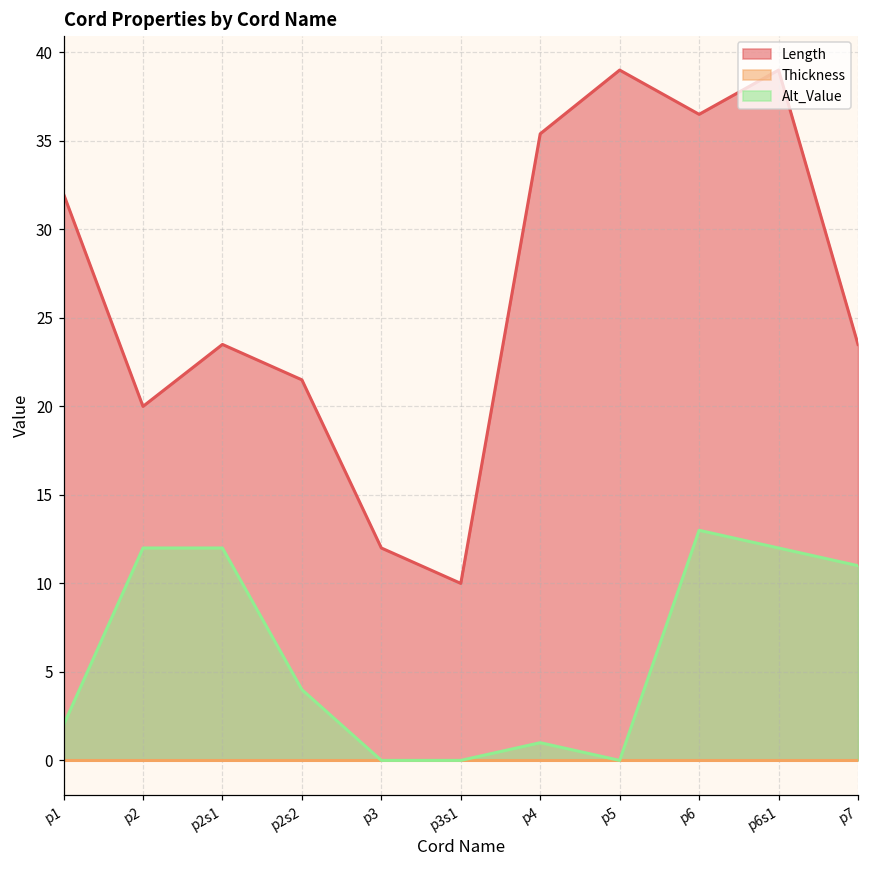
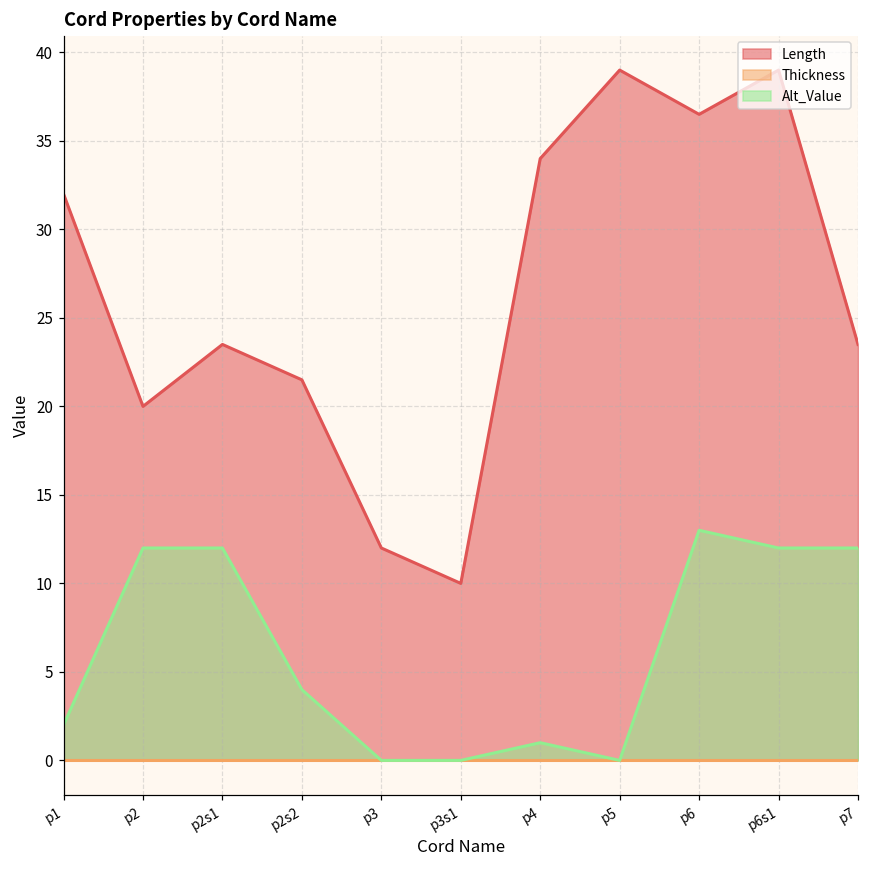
  {
    "Length": {
      "p1": 32.0,
      "p2": 20.0,
      "p2s1": 23.5,
      "p2s2": 21.5,
      "p3": 12.0,
      "p3s1": 10.0,
-     "p4": 35.4,
+     "p4": 34.0,
      "p5": 39.0,
      "p6": 36.5,
      "p7": 23.5
    },
    "Thickness": {
      "p1": 0.0,
      "p2": 0.0,
      "p2s1": 0.0,
      "p2s2": 0.0,
      "p4": 0.0,
      "p6": 0.0,
      "p6s1": 0.0,
      "p7": 0.0
    },
    "Alt_Value": {
      "p1": 2,
      "p2": 12,
      "p2s1": 12,
      "p2s2": 4,
      "p4": 1,
      "p6": 13,
      "p6s1": 12,
-     "p7": 11
+     "p7": 12
    }
  }
